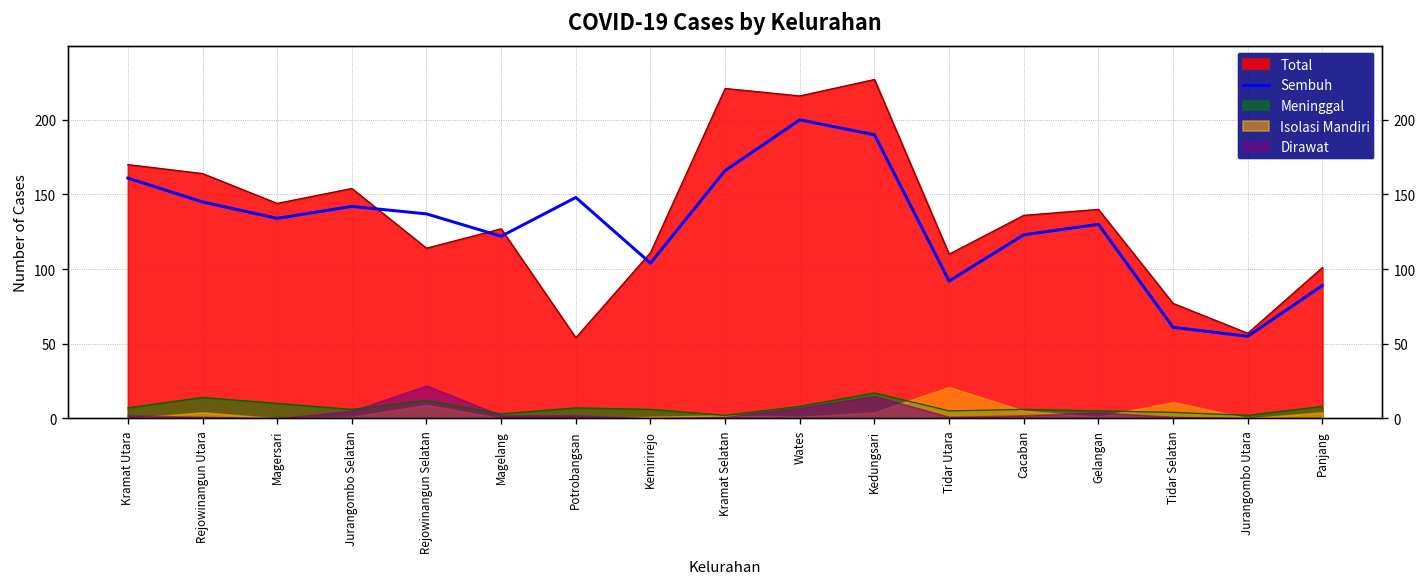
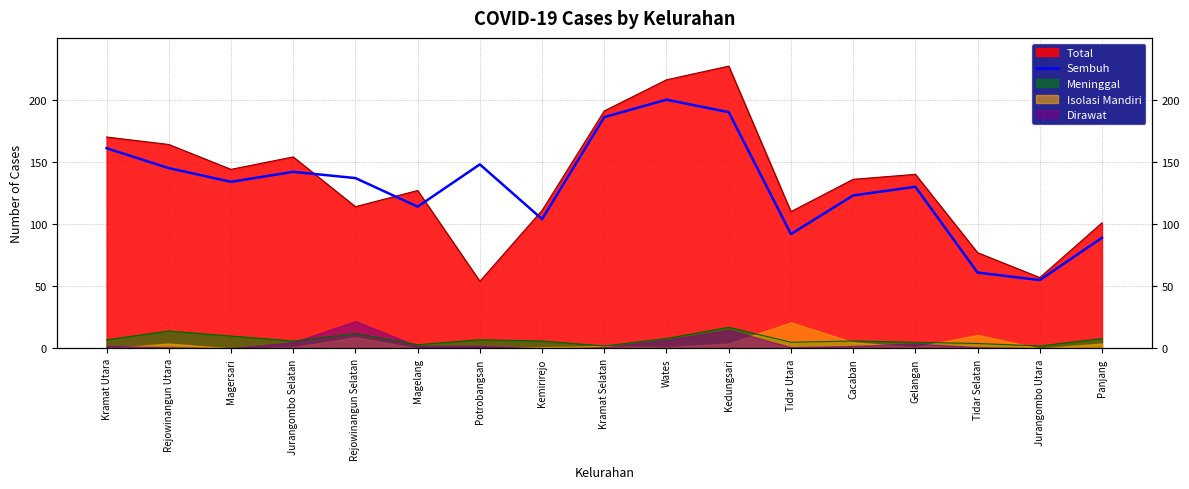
  {
    "Total": {
      "Kramat Utara": 170,
      "Rejowinangun Utara": 164,
      "Magersari": 144,
      "Jurangombo Selatan": 154,
      "Rejowinangun Selatan": 114,
      "Magelang": 127,
      "Potrobangsan": 54,
      "Kemirirejo": 111,
-     "Kramat Selatan": 221,
+     "Kramat Selatan": 191,
      "Wates": 216,
      "Kedungsari": 227,
      "Tidar Utara": 110,
      "Cacaban": 136,
      "Gelangan": 140,
      "Tidar Selatan": 77,
      "Panjang": 101
    },
    "Sembuh": {
      "Kramat Utara": 161,
      "Rejowinangun Utara": 145,
      "Magersari": 134,
      "Jurangombo Selatan": 142,
      "Rejowinangun Selatan": 137,
-     "Magelang": 122,
+     "Magelang": 114,
      "Potrobangsan": 148,
      "Kemirirejo": 104,
-     "Kramat Selatan": 166,
+     "Kramat Selatan": 186,
      "Wates": 200,
      "Kedungsari": 190,
      "Tidar Utara": 92,
      "Cacaban": 123,
      "Gelangan": 130,
      "Tidar Selatan": 61,
      "Panjang": 89
    },
    "Meninggal": {
      "Kramat Utara": 7,
      "Rejowinangun Utara": 14,
      "Magersari": 10,
      "Rejowinangun Selatan": 12,
      "Potrobangsan": 7,
      "Kemirirejo": 6,
      "Tidar Utara": 5,
      "Tidar Selatan": 4,
      "Panjang": 8
    },
    "Isolasi Mandiri": {
      "Rejowinangun Utara": 4,
      "Rejowinangun Selatan": 9,
      "Kedungsari": 4,
      "Tidar Utara": 21,
      "Tidar Selatan": 11,
      "Panjang": 4
    },
    "Dirawat": {
      "Rejowinangun Selatan": 22,
      "Panjang": 0
    }
  }
